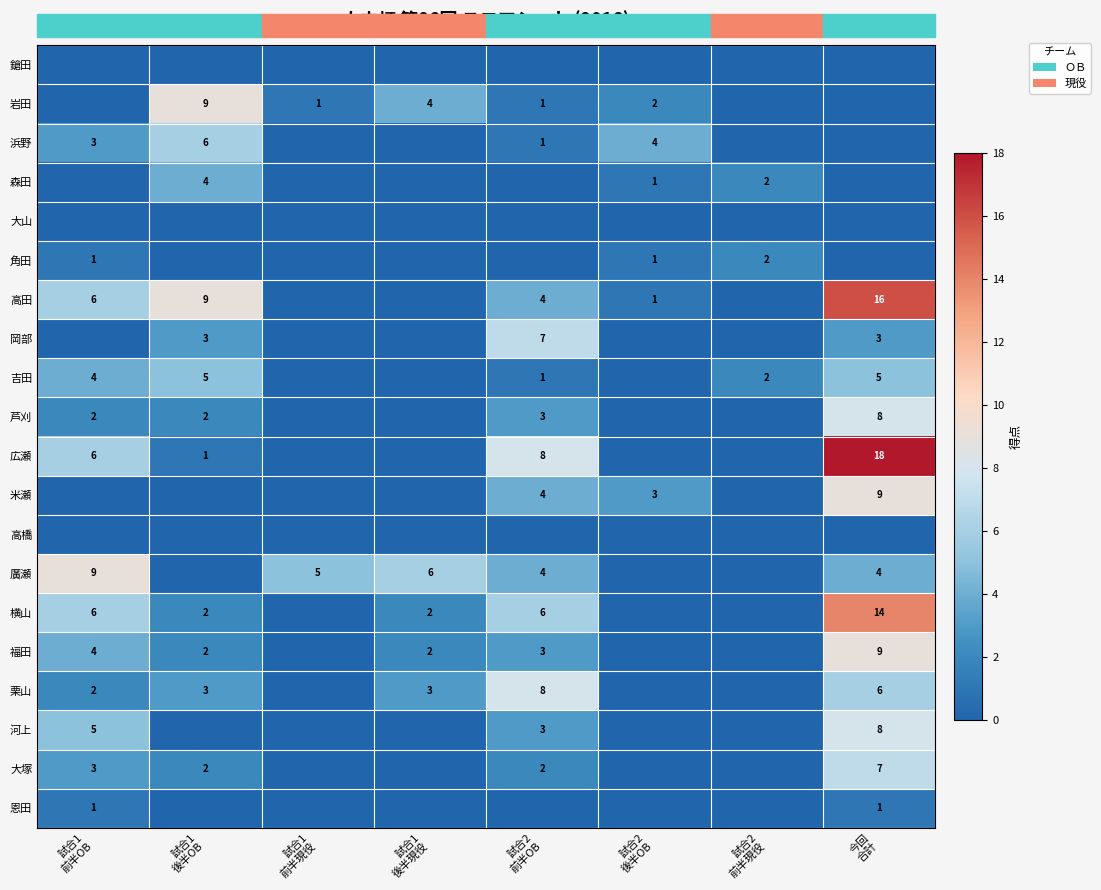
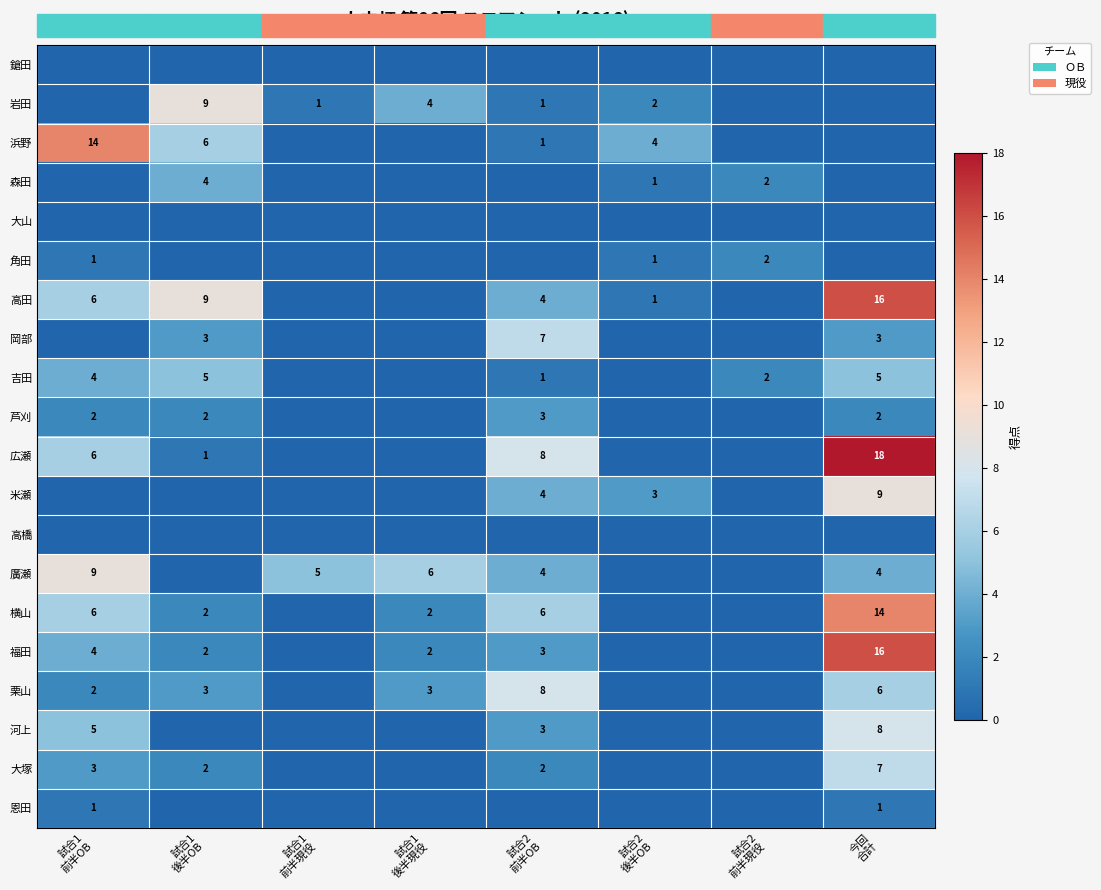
  {
    "岩田": {
      "試合1 後半OB": 9,
      "試合1 前半現役": 1,
      "試合1 後半現役": 4,
      "試合2 前半OB": 1,
      "試合2 後半OB": 2
    },
    "浜野": {
-     "試合1 前半OB": 3,
+     "試合1 前半OB": 14,
      "試合1 後半OB": 6,
      "試合2 前半OB": 1,
      "試合2 後半OB": 4
    },
    "森田": {
      "試合1 後半OB": 4,
      "試合2 後半OB": 1,
      "試合2 前半現役": 2
    },
    "角田": {
      "試合1 前半OB": 1,
      "試合2 後半OB": 1,
      "試合2 前半現役": 2
    },
    "高田": {
      "試合1 前半OB": 6,
      "試合1 後半OB": 9,
      "試合2 前半OB": 4,
      "試合2 後半OB": 1,
      "今回 合計": 16
    },
    "岡部": {
      "試合1 後半OB": 3,
      "試合2 前半OB": 7,
      "今回 合計": 3
    },
    "吉田": {
      "試合1 前半OB": 4,
      "試合1 後半OB": 5,
      "試合2 前半OB": 1,
      "試合2 前半現役": 2,
      "今回 合計": 5
    },
    "芦刈": {
      "試合1 前半OB": 2,
      "試合1 後半OB": 2,
      "試合2 前半OB": 3,
-     "今回 合計": 8
+     "今回 合計": 2
    },
    "広瀬": {
      "試合1 前半OB": 6,
      "試合1 後半OB": 1,
      "試合2 前半OB": 8,
      "今回 合計": 18
    },
    "米瀬": {
      "試合2 前半OB": 4,
      "試合2 後半OB": 3,
      "今回 合計": 9
    },
    "廣瀬": {
      "試合1 前半OB": 9,
      "試合1 前半現役": 5,
      "試合1 後半現役": 6,
      "試合2 前半OB": 4,
      "今回 合計": 4
    },
    "横山": {
      "試合1 前半OB": 6,
      "試合1 後半OB": 2,
      "試合1 後半現役": 2,
      "試合2 前半OB": 6,
      "今回 合計": 14
    },
    "福田": {
      "試合1 前半OB": 4,
      "試合1 後半OB": 2,
      "試合1 後半現役": 2,
      "試合2 前半OB": 3,
-     "今回 合計": 9
+     "今回 合計": 16
    },
    "栗山": {
      "試合1 前半OB": 2,
      "試合1 後半OB": 3,
      "試合1 後半現役": 3,
      "試合2 前半OB": 8,
      "今回 合計": 6
    },
    "河上": {
      "試合1 前半OB": 5,
      "試合2 前半OB": 3,
      "今回 合計": 8
    },
    "大塚": {
      "試合1 前半OB": 3,
      "試合1 後半OB": 2,
      "試合2 前半OB": 2,
      "今回 合計": 7
    },
    "恩田": {
      "試合1 前半OB": 1,
      "今回 合計": 1
    }
  }
